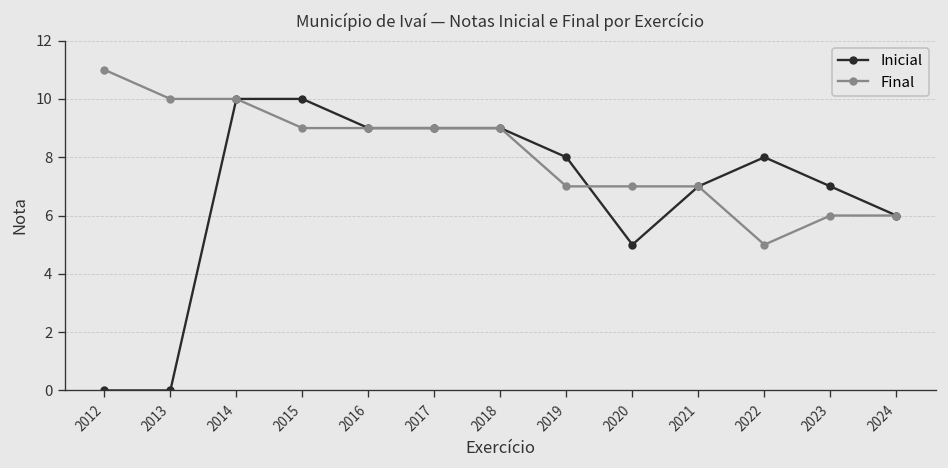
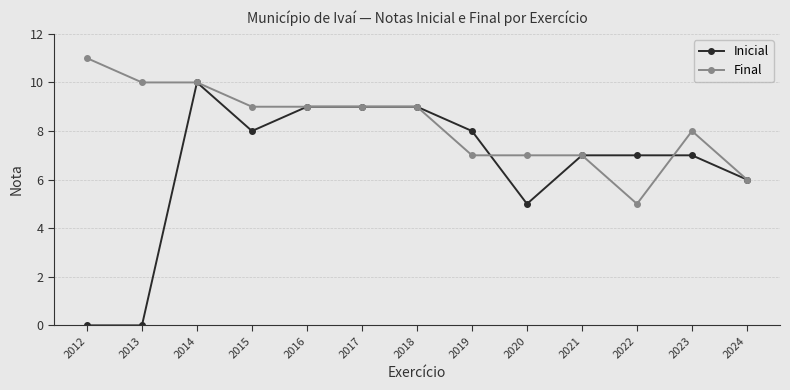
  {
    "Inicial": {
      "2012": 0,
      "2013": 0,
-     "2015": 10,
+     "2015": 8,
      "2019": 8,
      "2020": 5,
-     "2022": 8,
+     "2022": 7,
      "2023": 7
    },
    "Final": {
      "2012": 11,
      "2013": 10,
      "2015": 9,
      "2019": 7,
      "2020": 7,
      "2022": 5,
-     "2023": 6
+     "2023": 8
    }
  }
